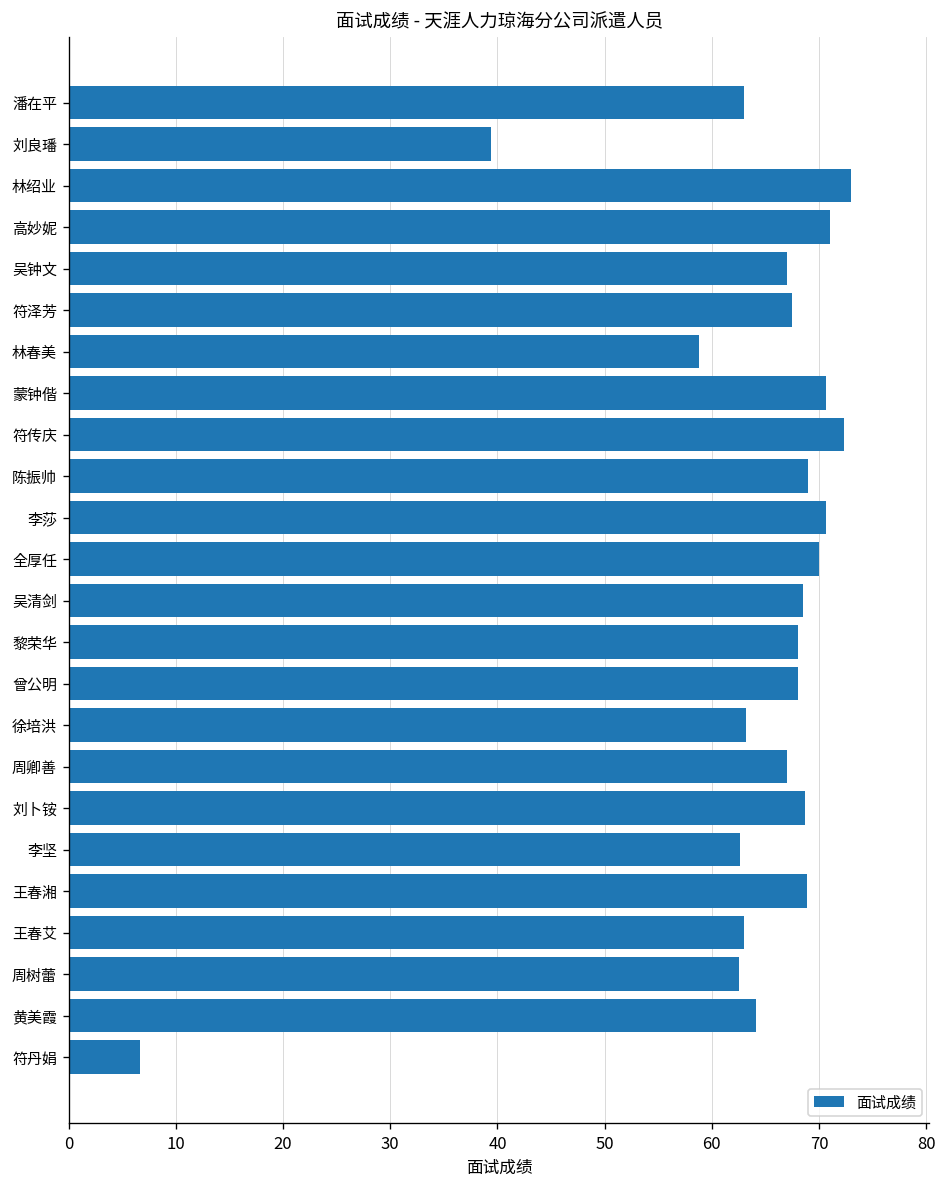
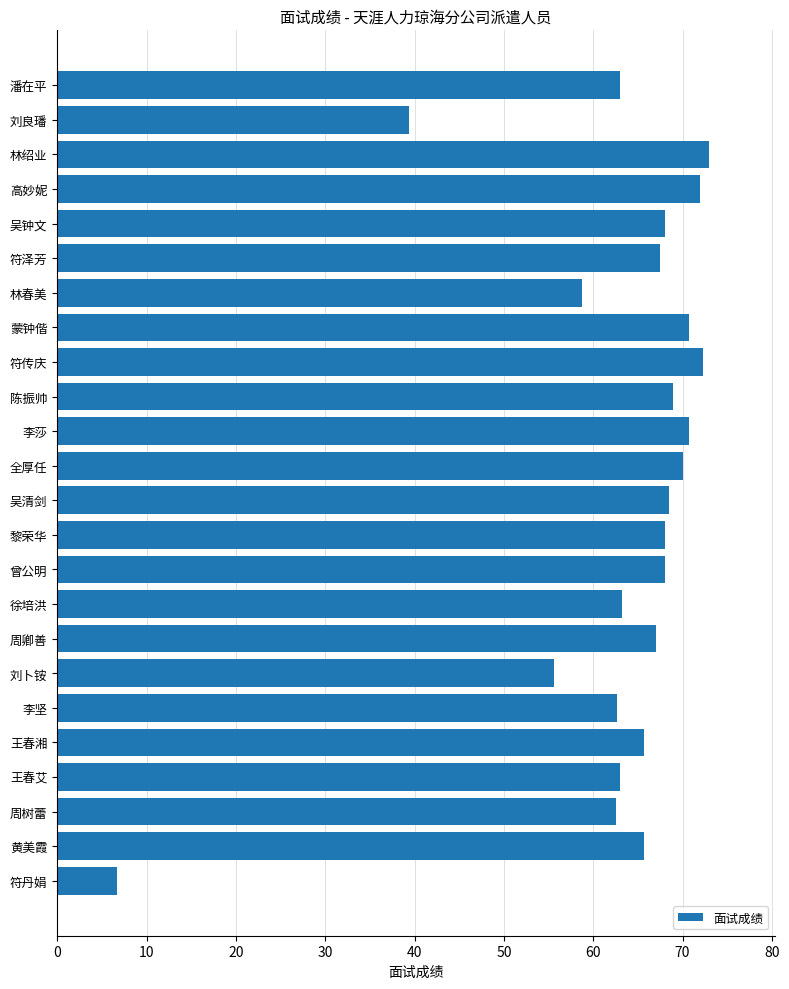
  {
    "潘在平": 63,
    "刘良璠": 39,
    "林绍业": 73,
-   "高妙妮": 71,
-   "吴钟文": 67,
+   "高妙妮": 72,
+   "吴钟文": 68,
    "符泽芳": 68,
    "林春美": 59,
    "蒙钟偕": 71,
    "符传庆": 72,
    "陈振帅": 69,
    "李莎": 71,
    "全厚任": 70,
    "吴清剑": 69,
    "黎荣华": 68,
    "曾公明": 68,
    "徐培洪": 63,
    "周卿善": 67,
-   "刘卜铵": 69,
+   "刘卜铵": 56,
    "李坚": 63,
-   "王春湘": 69,
+   "王春湘": 66,
    "王春艾": 63,
    "周树蕾": 63,
-   "黄美霞": 64,
+   "黄美霞": 66,
    "符丹娟": 7
  }
